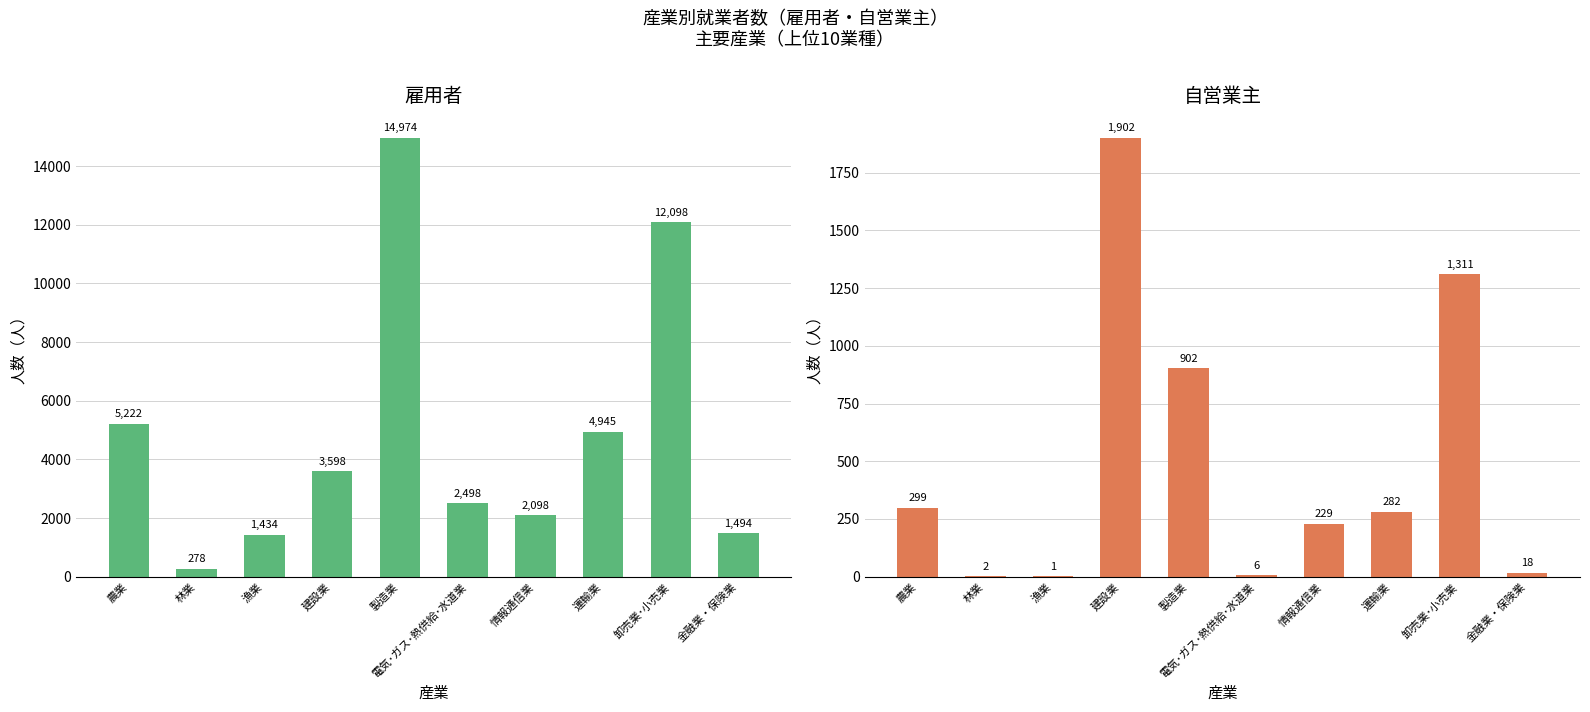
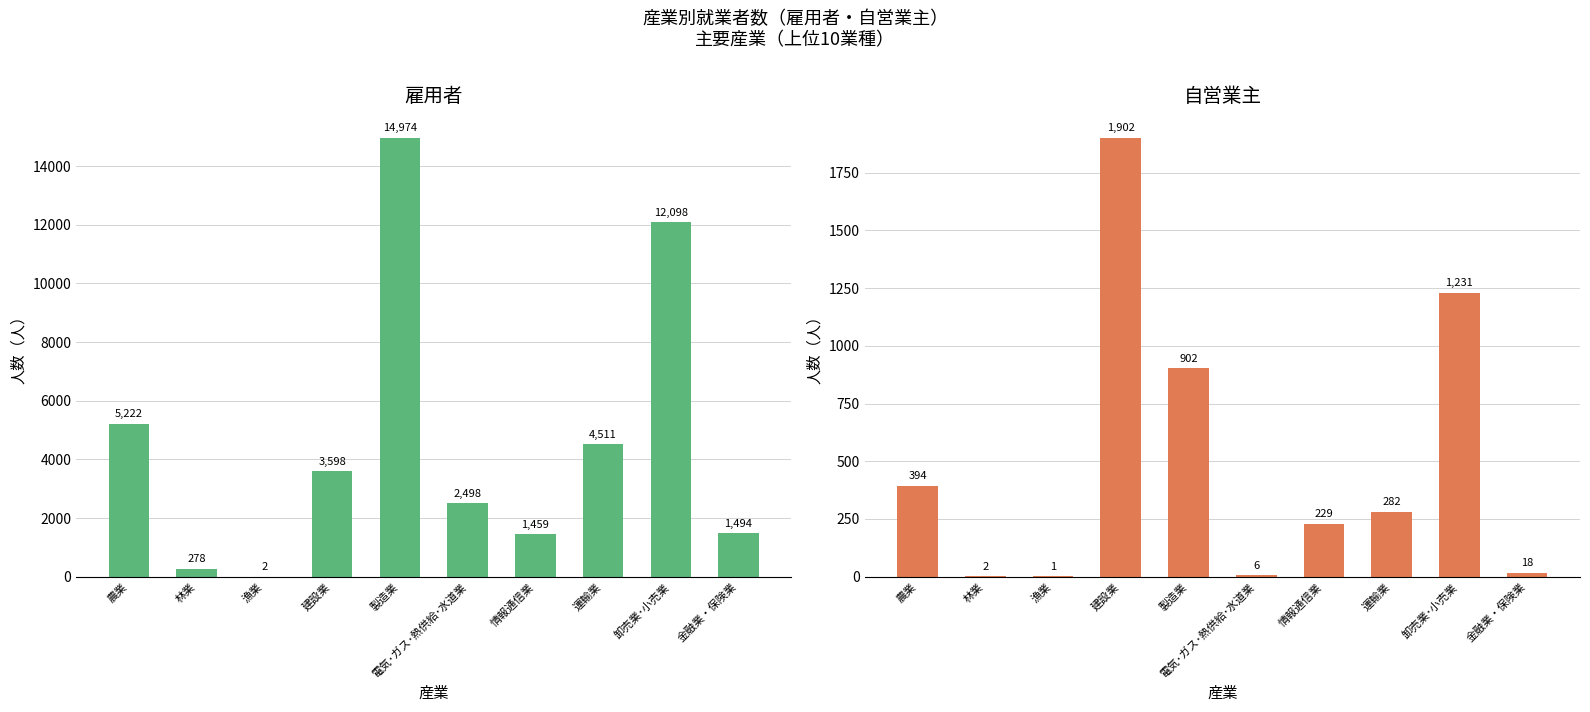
  {
    "雇用者": {
      "農業": "5,222",
      "林業": "278",
-     "漁業": "1,434",
+     "漁業": "2",
      "建設業": "3,598",
      "製造業": "14,974",
      "電気･ガス･熱供給･水道業": "2,498",
-     "情報通信業": "2,098",
-     "運輸業": "4,945",
+     "情報通信業": "1,459",
+     "運輸業": "4,511",
      "卸売業･小売業": "12,098",
      "金融業・保険業": "1,494"
    },
    "自営業主": {
-     "農業": "299",
+     "農業": "394",
      "林業": "2",
      "漁業": "1",
      "建設業": "1,902",
      "製造業": "902",
      "電気･ガス･熱供給･水道業": "6",
      "情報通信業": "229",
      "運輸業": "282",
-     "卸売業･小売業": "1,311",
+     "卸売業･小売業": "1,231",
      "金融業・保険業": "18"
    }
  }
